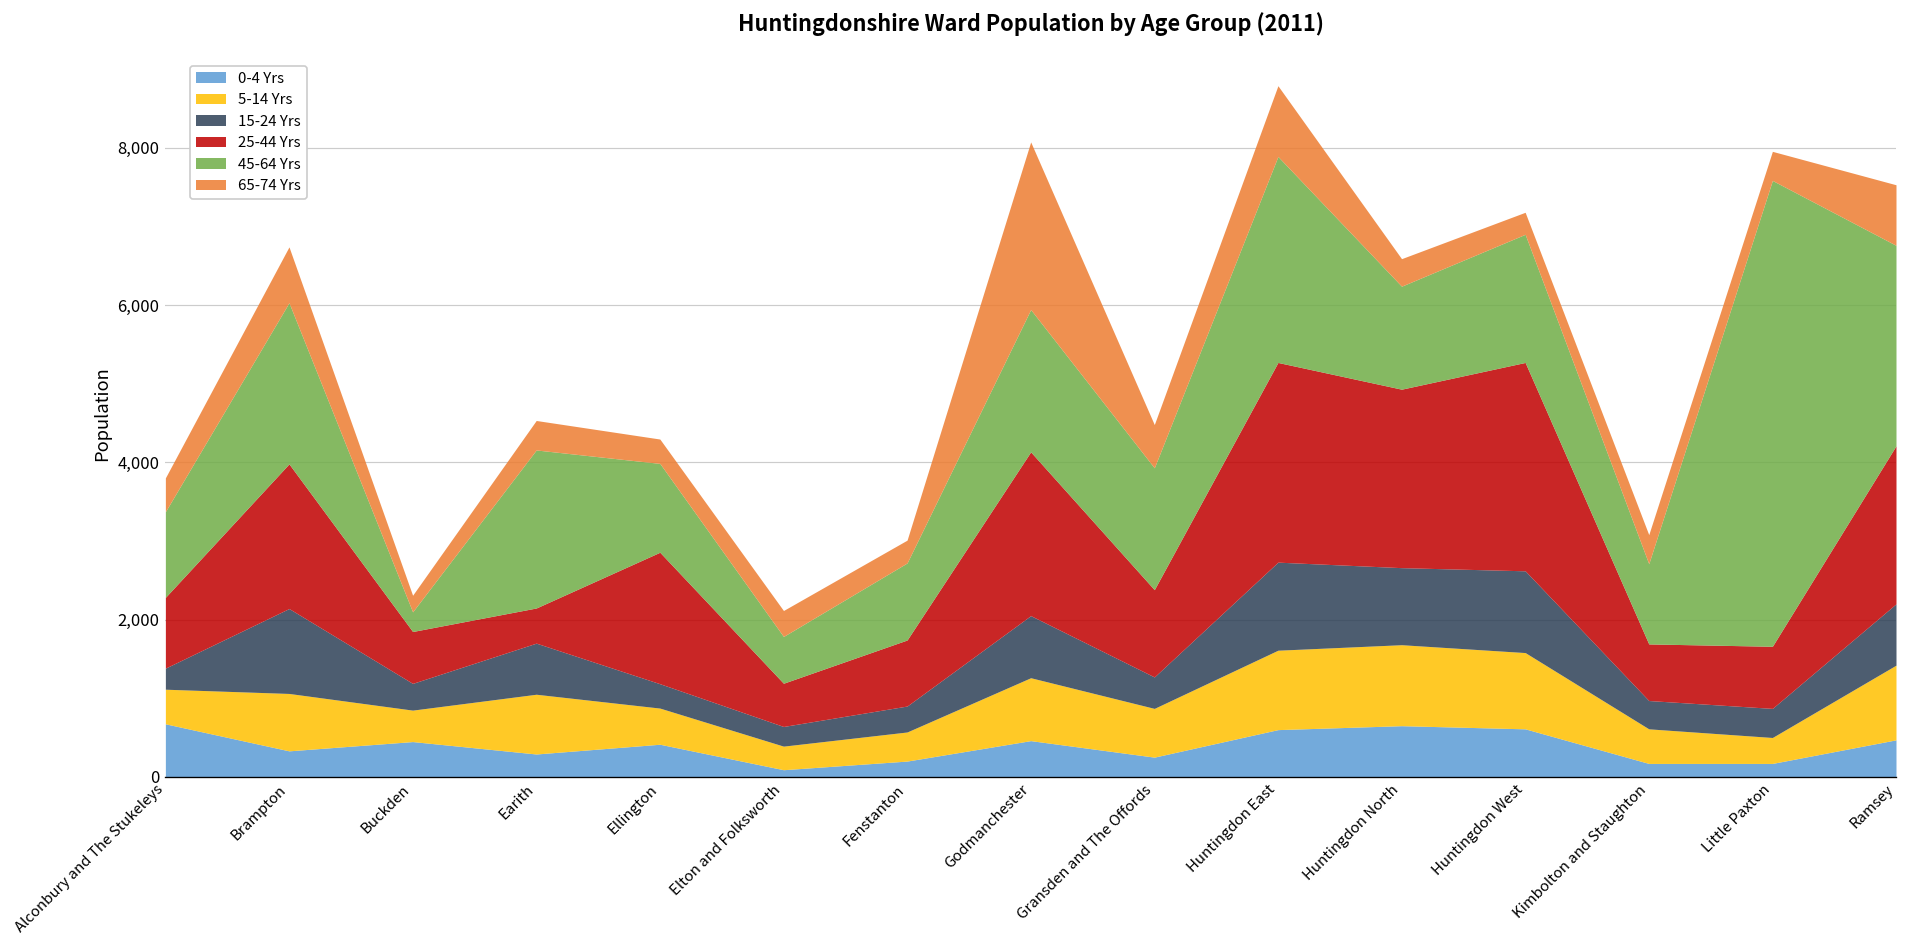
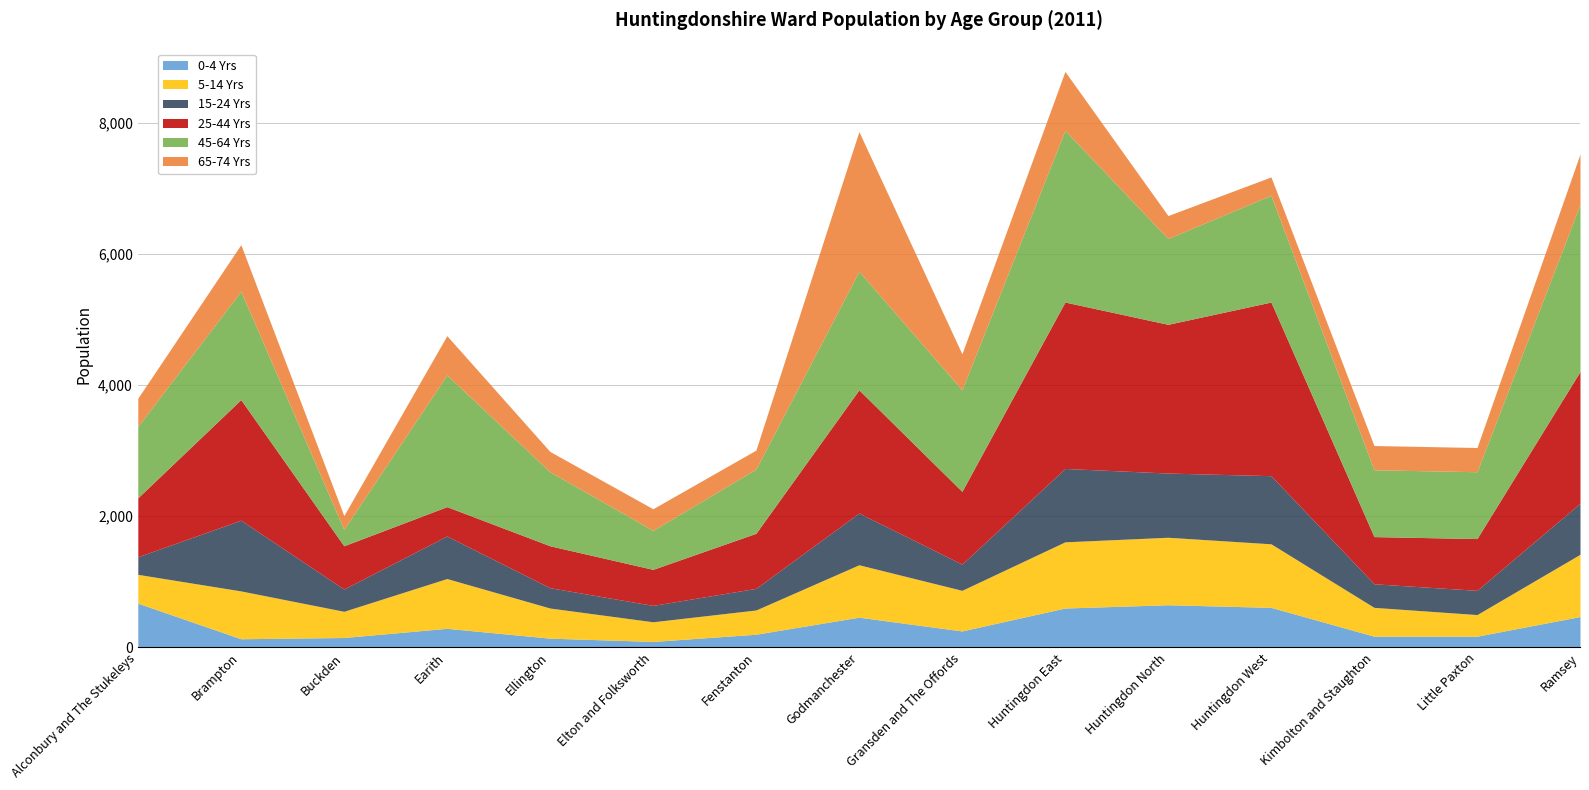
  {
    "0-4 Yrs": {
      "Alconbury and The Stukeleys": "700",
-     "Brampton": "300",
-     "Buckden": "400",
+     "Brampton": "100",
+     "Buckden": "200",
      "Earith": "300",
-     "Ellington": "400",
+     "Ellington": "100",
      "Elton and Folksworth": "100",
      "Fenstanton": "200",
      "Godmanchester": "500",
      "Gransden and The Offords": "300",
      "Huntingdon East": "600",
      "Huntingdon North": "700",
      "Huntingdon West": "600",
      "Kimbolton and Staughton": "200",
      "Little Paxton": "200",
      "Ramsey": "500"
    },
    "5-14 Yrs": {
      "Alconbury and The Stukeleys": "400",
      "Brampton": "700",
      "Buckden": "400",
      "Earith": "800",
      "Ellington": "500",
      "Elton and Folksworth": "300",
      "Fenstanton": "400",
      "Godmanchester": "800",
      "Gransden and The Offords": "600",
      "Huntingdon East": "1,000",
      "Huntingdon North": "1,000",
      "Huntingdon West": "1,000",
      "Kimbolton and Staughton": "400",
      "Little Paxton": "300",
      "Ramsey": "1,000"
    },
    "15-24 Yrs": {
      "Alconbury and The Stukeleys": "300",
      "Brampton": "1,100",
      "Buckden": "300",
      "Earith": "700",
      "Ellington": "300",
      "Elton and Folksworth": "300",
      "Fenstanton": "300",
      "Godmanchester": "800",
      "Gransden and The Offords": "400",
      "Huntingdon East": "1,100",
      "Huntingdon North": "1,000",
      "Huntingdon West": "1,000",
      "Kimbolton and Staughton": "400",
      "Little Paxton": "400",
      "Ramsey": "800"
    },
    "25-44 Yrs": {
      "Alconbury and The Stukeleys": "900",
      "Brampton": "1,800",
      "Buckden": "700",
      "Earith": "400",
-     "Ellington": "1,700",
+     "Ellington": "600",
      "Elton and Folksworth": "600",
      "Fenstanton": "800",
-     "Godmanchester": "2,100",
+     "Godmanchester": "1,900",
      "Gransden and The Offords": "1,100",
      "Huntingdon East": "2,500",
      "Huntingdon North": "2,300",
      "Huntingdon West": "2,700",
      "Kimbolton and Staughton": "700",
      "Little Paxton": "800",
      "Ramsey": "2,000"
    },
    "45-64 Yrs": {
      "Alconbury and The Stukeleys": "1,100",
-     "Brampton": "2,100",
+     "Brampton": "1,700",
      "Buckden": "300",
      "Earith": "2,000",
      "Ellington": "1,100",
      "Elton and Folksworth": "600",
      "Fenstanton": "1,000",
      "Godmanchester": "1,800",
      "Gransden and The Offords": "1,600",
      "Huntingdon East": "2,600",
      "Huntingdon North": "1,300",
      "Huntingdon West": "1,600",
      "Kimbolton and Staughton": "1,000",
-     "Little Paxton": "5,900",
+     "Little Paxton": "1,000",
      "Ramsey": "2,600"
    },
    "65-74 Yrs": {
      "Alconbury and The Stukeleys": "400",
      "Brampton": "700",
      "Buckden": "200",
-     "Earith": "400",
+     "Earith": "600",
      "Ellington": "300",
      "Elton and Folksworth": "300",
      "Fenstanton": "300",
      "Godmanchester": "2,100",
      "Gransden and The Offords": "600",
      "Huntingdon East": "900",
      "Huntingdon North": "400",
      "Huntingdon West": "300",
      "Kimbolton and Staughton": "400",
      "Little Paxton": "400",
      "Ramsey": "800"
    }
  }
